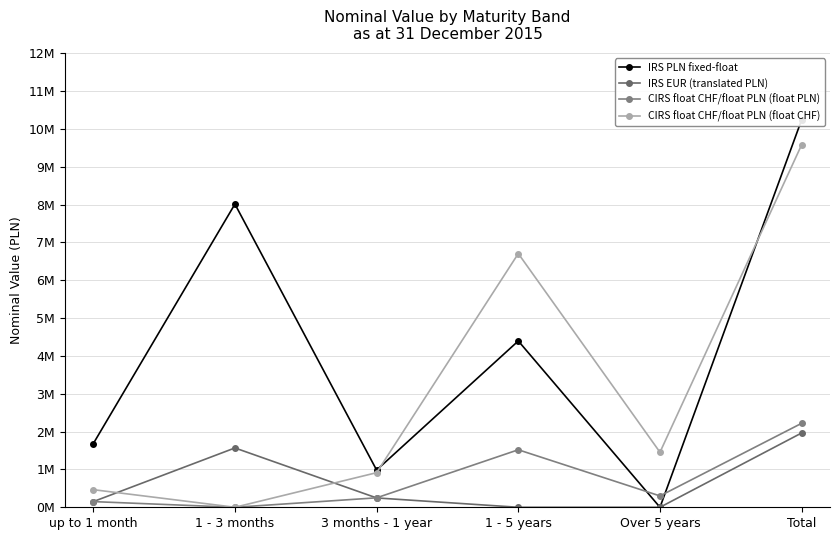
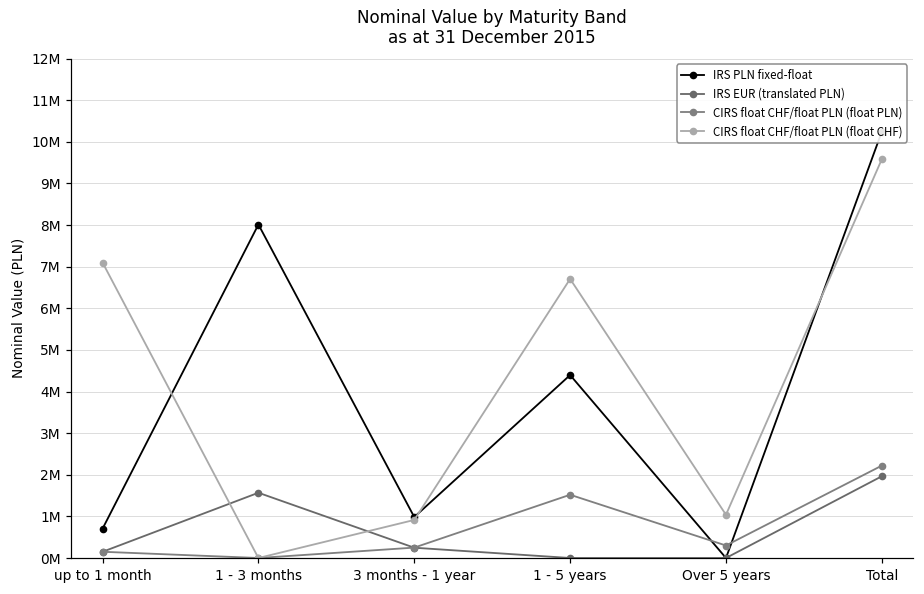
  {
    "IRS PLN fixed-float": {
-     "up to 1 month": 1700000,
+     "up to 1 month": 700000,
      "1 - 3 months": 8000000,
      "3 months - 1 year": 1000000,
      "1 - 5 years": 4400000
    },
    "CIRS float CHF/float PLN (float CHF)": {
-     "up to 1 month": 500000,
+     "up to 1 month": 7100000,
      "3 months - 1 year": 900000,
      "1 - 5 years": 6700000,
-     "Over 5 years": 1500000,
+     "Over 5 years": 1000000,
      "Total": 9600000
    }
  }
